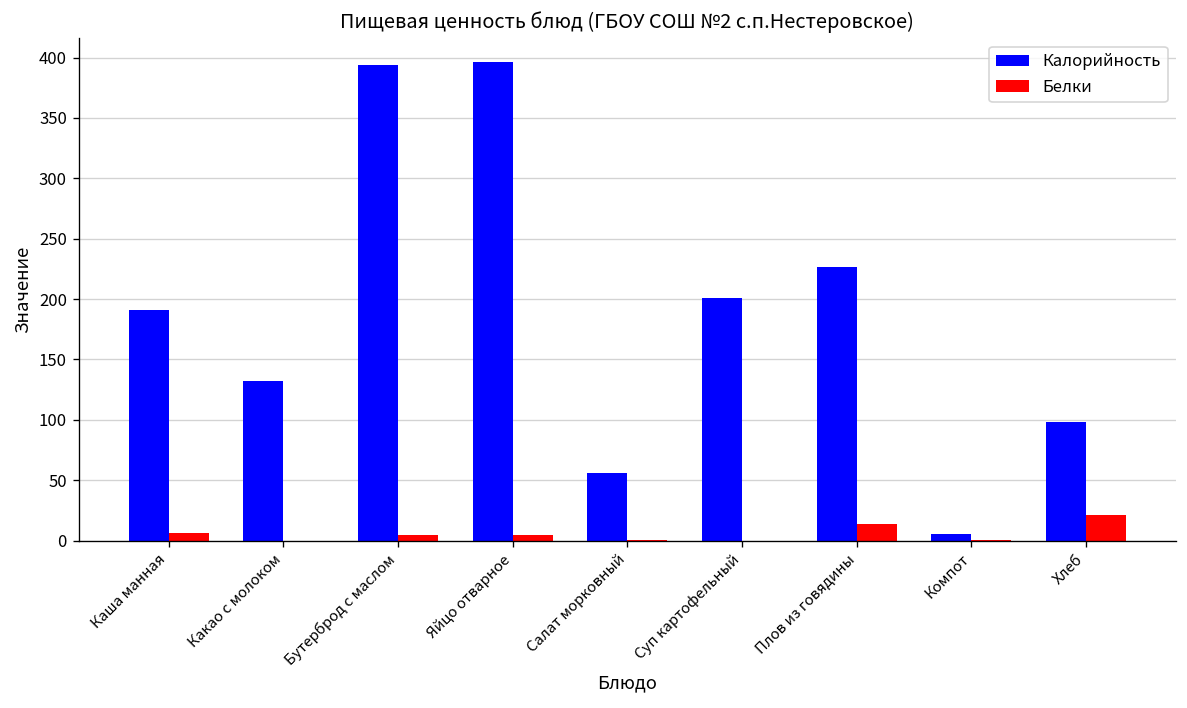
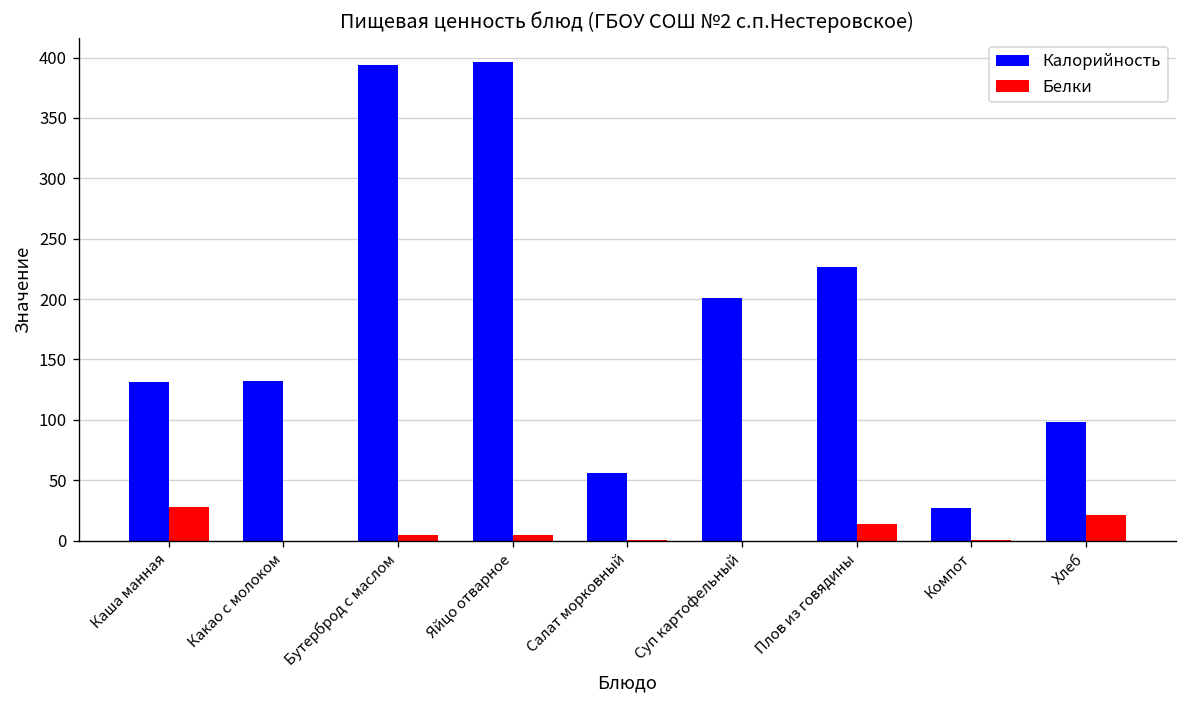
  {
    "Калорийность": {
-     "Каша манная": 191,
+     "Каша манная": 131,
      "Какао с молоком": 132,
      "Бутерброд с маслом": 394,
      "Яйцо отварное": 396,
      "Салат морковный": 56,
      "Суп картофельный": 201,
      "Плов из говядины": 226,
-     "Компот": 6,
+     "Компот": 27,
      "Хлеб": 98
    },
    "Белки": {
-     "Каша манная": 6,
+     "Каша манная": 28,
      "Какао с молоком": 0,
      "Бутерброд с маслом": 5,
      "Яйцо отварное": 5,
      "Суп картофельный": 0,
      "Плов из говядины": 14,
      "Хлеб": 21
    }
  }
